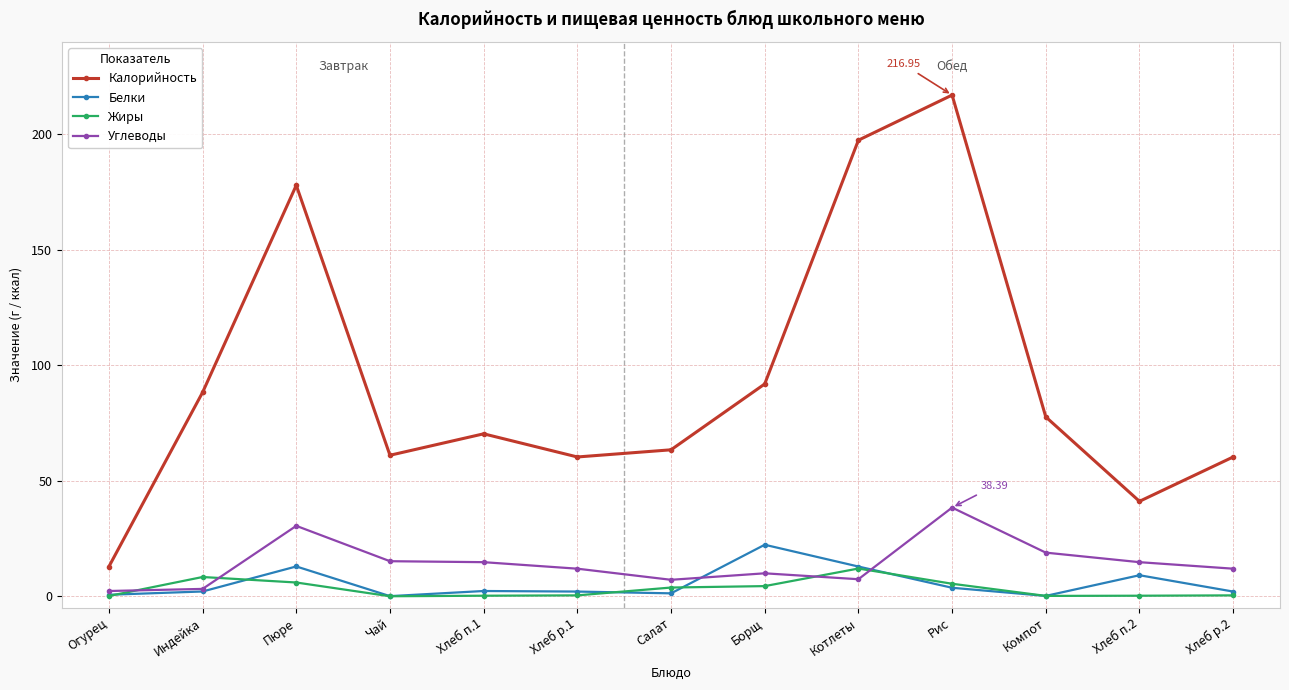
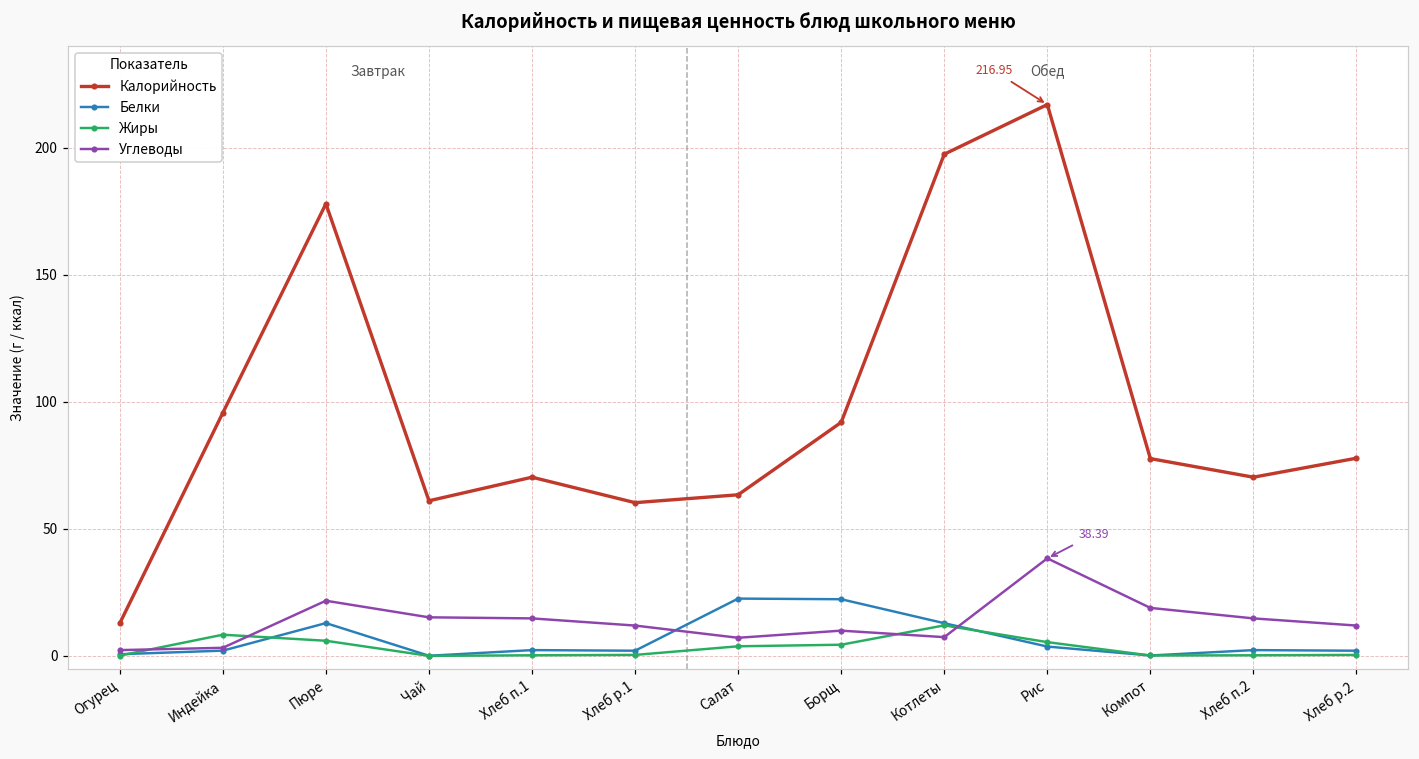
  {
    "Калорийность": {
      "Огурец": 13,
-     "Индейка": 88,
+     "Индейка": 96,
      "Пюре": 178,
      "Чай": 61,
      "Хлеб п.1": 70,
      "Хлеб р.1": 60,
      "Салат": 63,
      "Борщ": 92,
      "Котлеты": 197,
      "Компот": 78,
-     "Хлеб п.2": 41,
-     "Хлеб р.2": 60
+     "Хлеб п.2": 70,
+     "Хлеб р.2": 78
    },
    "Белки": {
      "Индейка": 2,
      "Пюре": 13,
      "Хлеб п.1": 2,
      "Хлеб р.1": 2,
-     "Салат": 1,
+     "Салат": 23,
      "Борщ": 22,
      "Рис": 4,
-     "Хлеб п.2": 9,
+     "Хлеб п.2": 2,
      "Хлеб р.2": 2
    },
    "Жиры": {
      "Индейка": 8,
      "Пюре": 6,
      "Хлеб п.1": 0,
      "Хлеб р.1": 0,
      "Салат": 4,
      "Борщ": 4,
      "Рис": 5,
      "Хлеб п.2": 0,
      "Хлеб р.2": 0
    },
    "Углеводы": {
      "Огурец": 2,
      "Индейка": 3,
-     "Пюре": 30,
+     "Пюре": 22,
      "Чай": 15,
      "Хлеб п.1": 15,
      "Хлеб р.1": 12,
      "Салат": 7,
      "Борщ": 10,
      "Котлеты": 7,
      "Компот": 19,
      "Хлеб п.2": 15,
      "Хлеб р.2": 12
    }
  }
